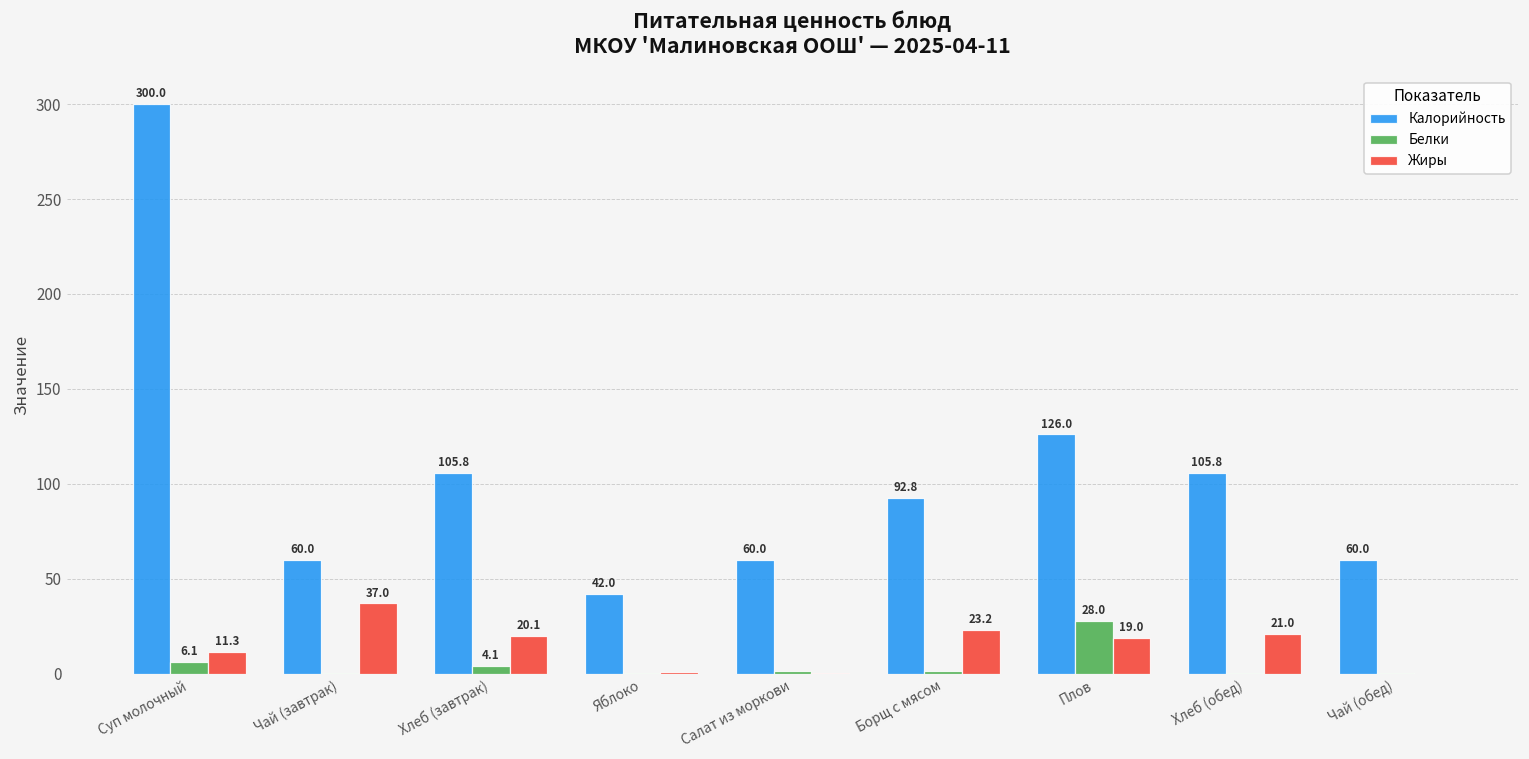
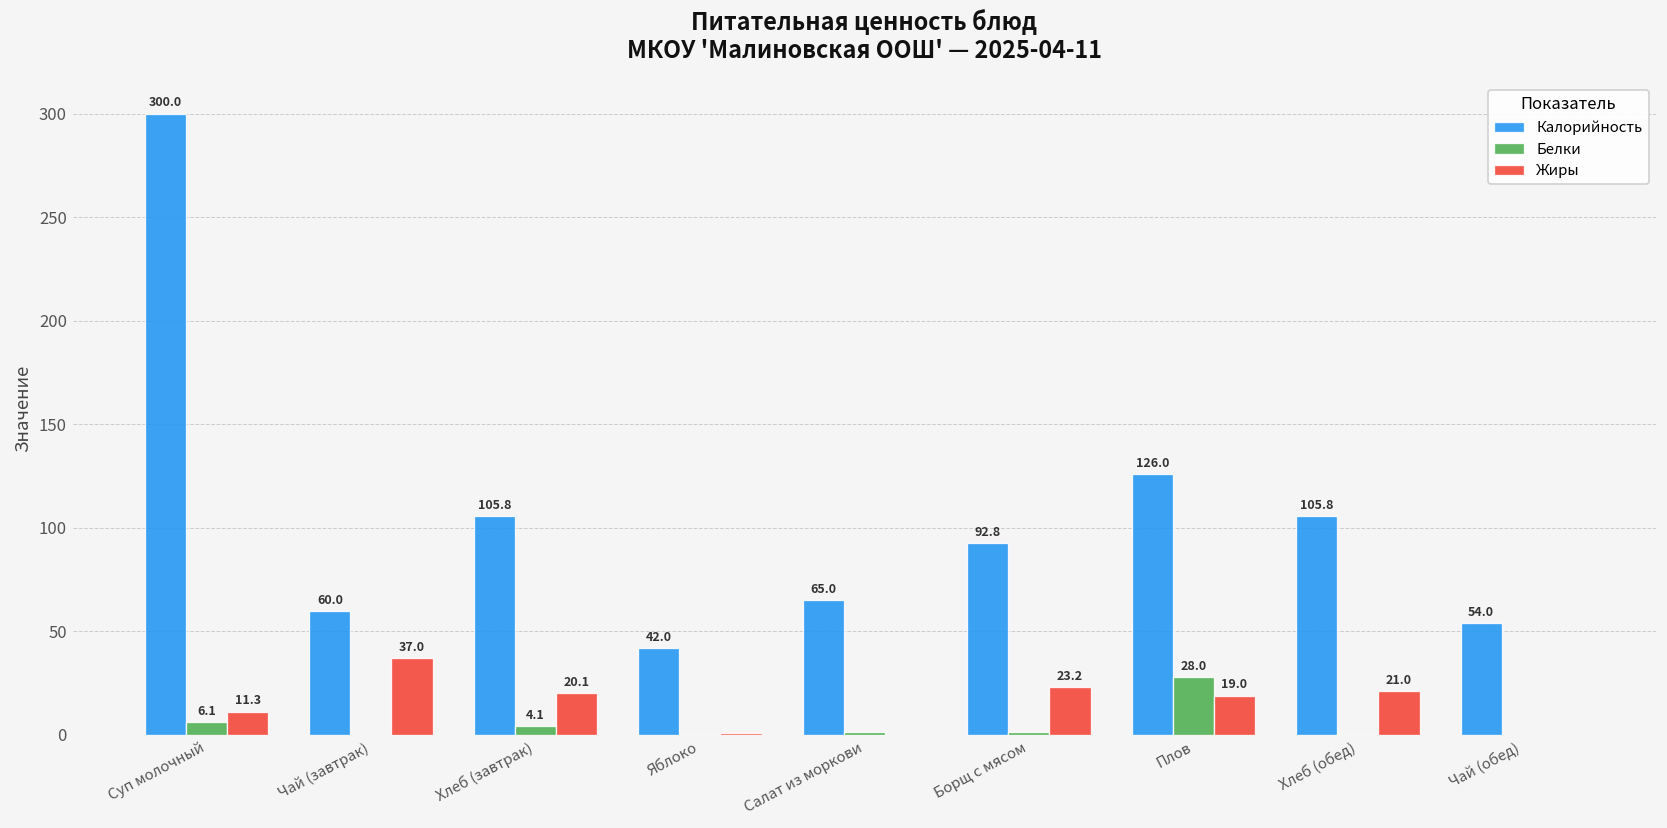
  {
    "Калорийность": {
      "Суп молочный": 300.0,
      "Чай (завтрак)": 60.0,
      "Хлеб (завтрак)": 105.8,
      "Яблоко": 42.0,
-     "Салат из моркови": 60.0,
+     "Салат из моркови": 65.0,
      "Борщ с мясом": 92.8,
      "Плов": 126.0,
      "Хлеб (обед)": 105.8,
-     "Чай (обед)": 60.0
+     "Чай (обед)": 54.0
    },
    "Белки": {
      "Суп молочный": 6.1,
      "Хлеб (завтрак)": 4.1,
      "Плов": 28.0
    },
    "Жиры": {
      "Суп молочный": 11.3,
      "Чай (завтрак)": 37.0,
      "Хлеб (завтрак)": 20.1,
      "Борщ с мясом": 23.2,
      "Плов": 19.0,
      "Хлеб (обед)": 21.0
    }
  }
